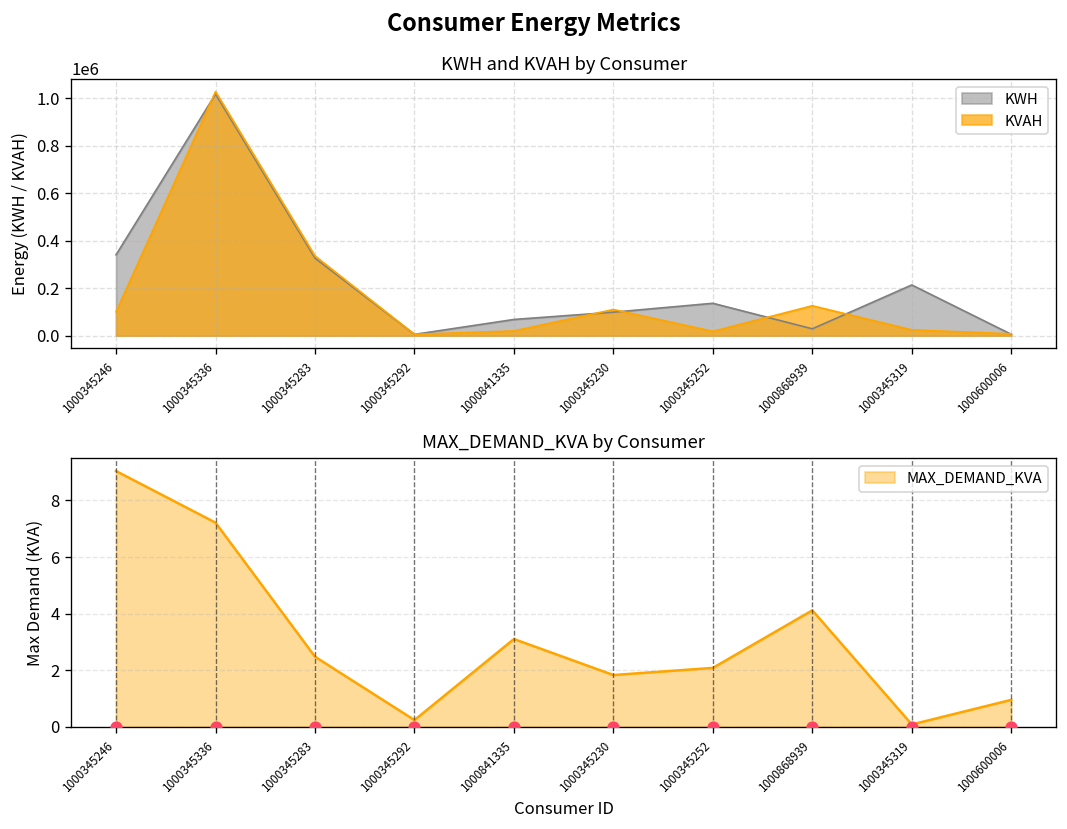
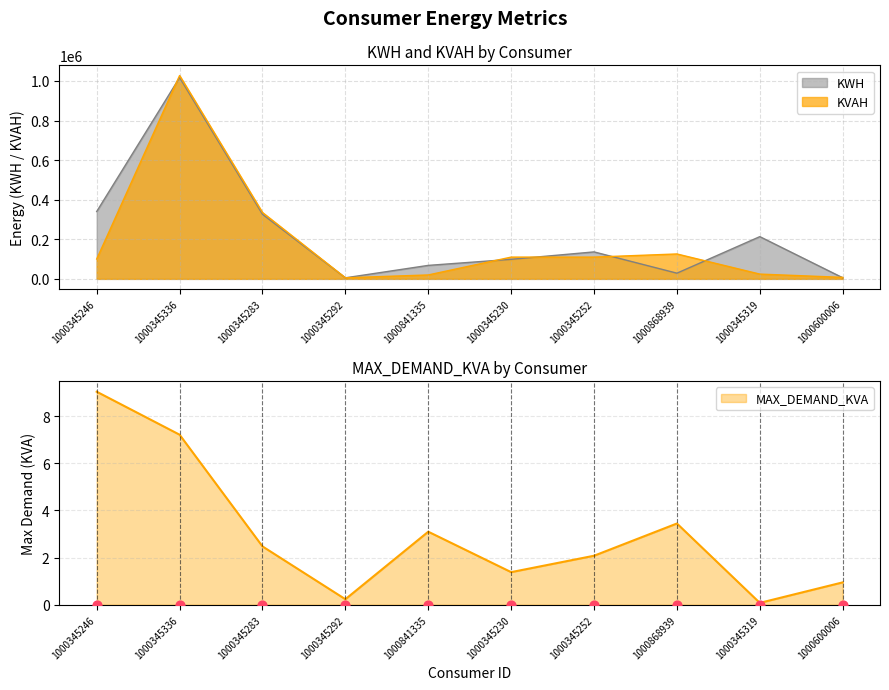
  {
    "KWH and KVAH by Consumer": {
      "KWH": {
        "1000345246": 340000,
        "1000841335": 70000,
        "1000345252": 140000,
        "1000868939": 30000,
        "1000345319": 210000
      },
      "KVAH": {
        "1000345246": 100000,
        "1000841335": 20000,
-       "1000345252": 20000,
+       "1000345252": 110000,
        "1000868939": 130000,
        "1000345319": 20000
      }
    },
    "MAX_DEMAND_KVA by Consumer": {
      "MAX_DEMAND_KVA": {
        "1000345246": 9.0,
        "1000345336": 7.2,
        "1000345283": 2.5,
        "1000345292": 0.2,
        "1000841335": 3.1,
-       "1000345230": 1.8,
+       "1000345230": 1.4,
        "1000345252": 2.1,
-       "1000868939": 4.1,
+       "1000868939": 3.4,
        "1000600006": 1.0
      }
    }
  }
